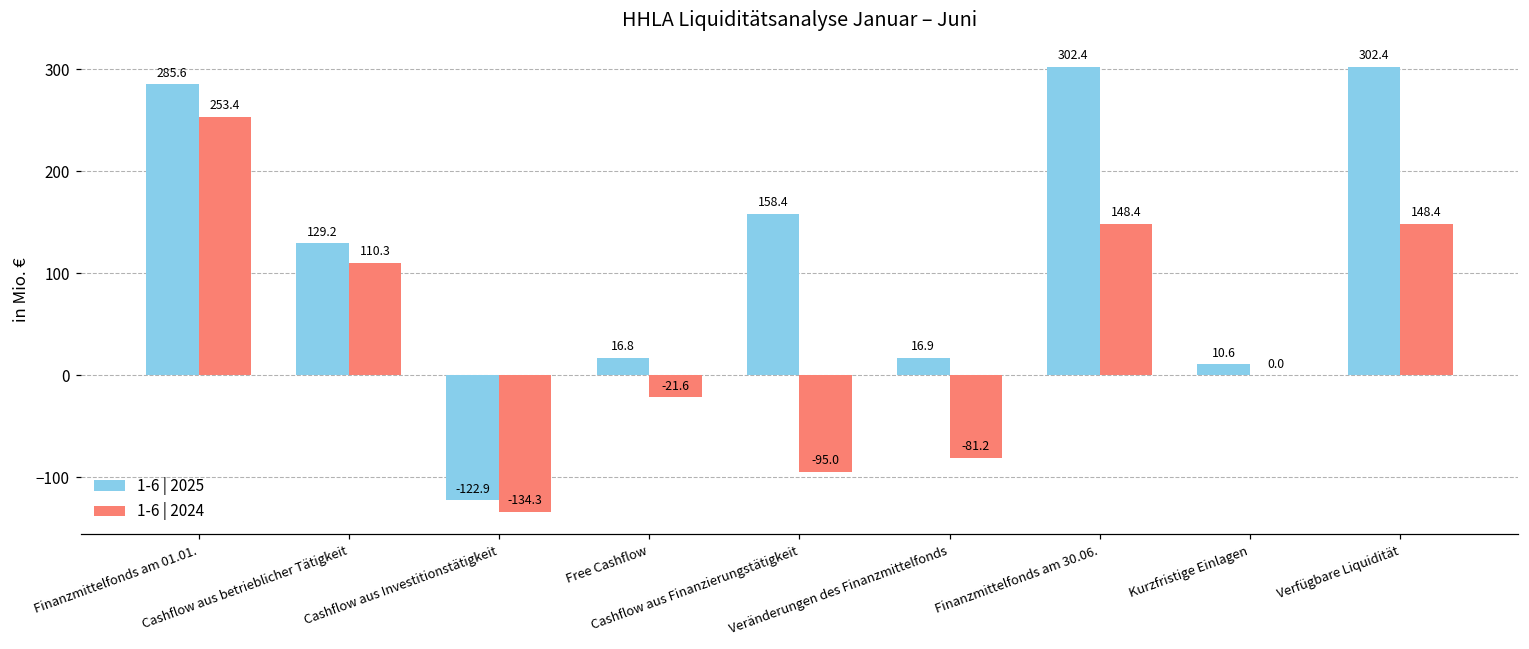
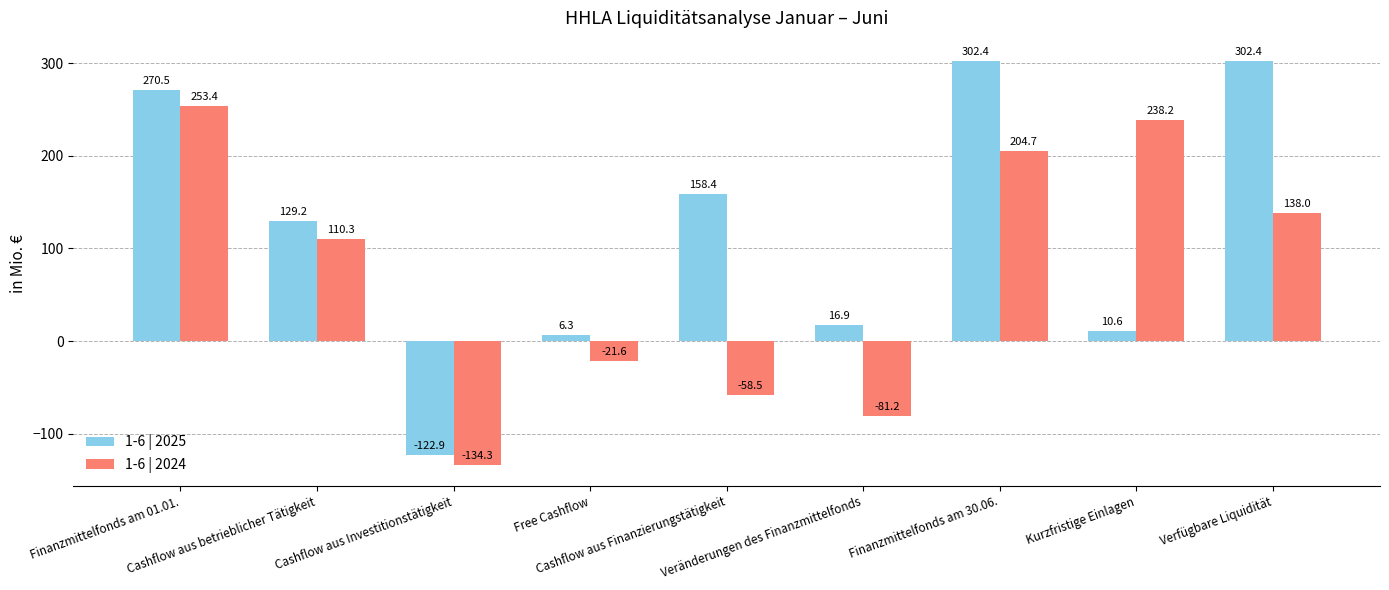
  {
    "1-6 | 2025": {
-     "Finanzmittelfonds am 01.01.": 285.6,
+     "Finanzmittelfonds am 01.01.": 270.5,
      "Cashflow aus betrieblicher Tätigkeit": 129.2,
      "Cashflow aus Investitionstätigkeit": -122.9,
-     "Free Cashflow": 16.8,
+     "Free Cashflow": 6.3,
      "Cashflow aus Finanzierungstätigkeit": 158.4,
      "Veränderungen des Finanzmittelfonds": 16.9,
      "Finanzmittelfonds am 30.06.": 302.4,
      "Kurzfristige Einlagen": 10.6,
      "Verfügbare Liquidität": 302.4
    },
    "1-6 | 2024": {
      "Finanzmittelfonds am 01.01.": 253.4,
      "Cashflow aus betrieblicher Tätigkeit": 110.3,
      "Cashflow aus Investitionstätigkeit": -134.3,
      "Free Cashflow": -21.6,
-     "Cashflow aus Finanzierungstätigkeit": -95.0,
+     "Cashflow aus Finanzierungstätigkeit": -58.5,
      "Veränderungen des Finanzmittelfonds": -81.2,
-     "Finanzmittelfonds am 30.06.": 148.4,
-     "Kurzfristige Einlagen": 0.0,
-     "Verfügbare Liquidität": 148.4
+     "Finanzmittelfonds am 30.06.": 204.7,
+     "Kurzfristige Einlagen": 238.2,
+     "Verfügbare Liquidität": 138.0
    }
  }
